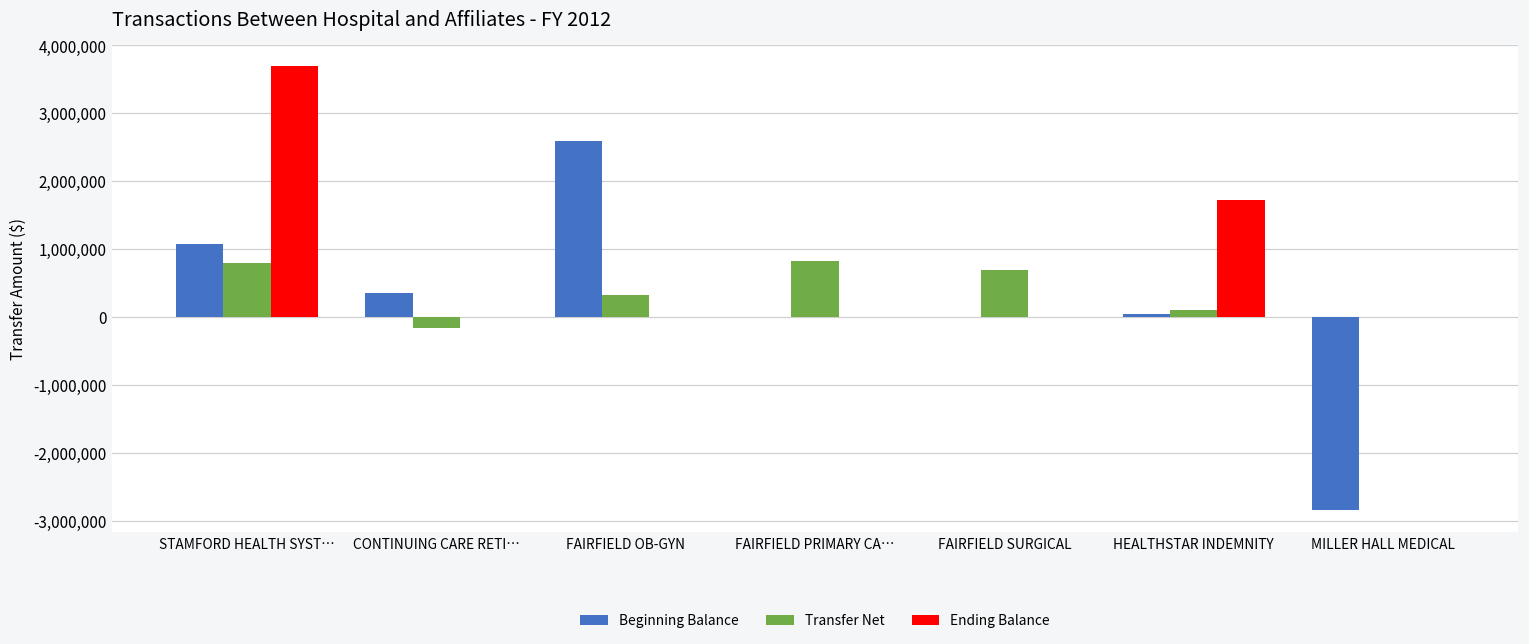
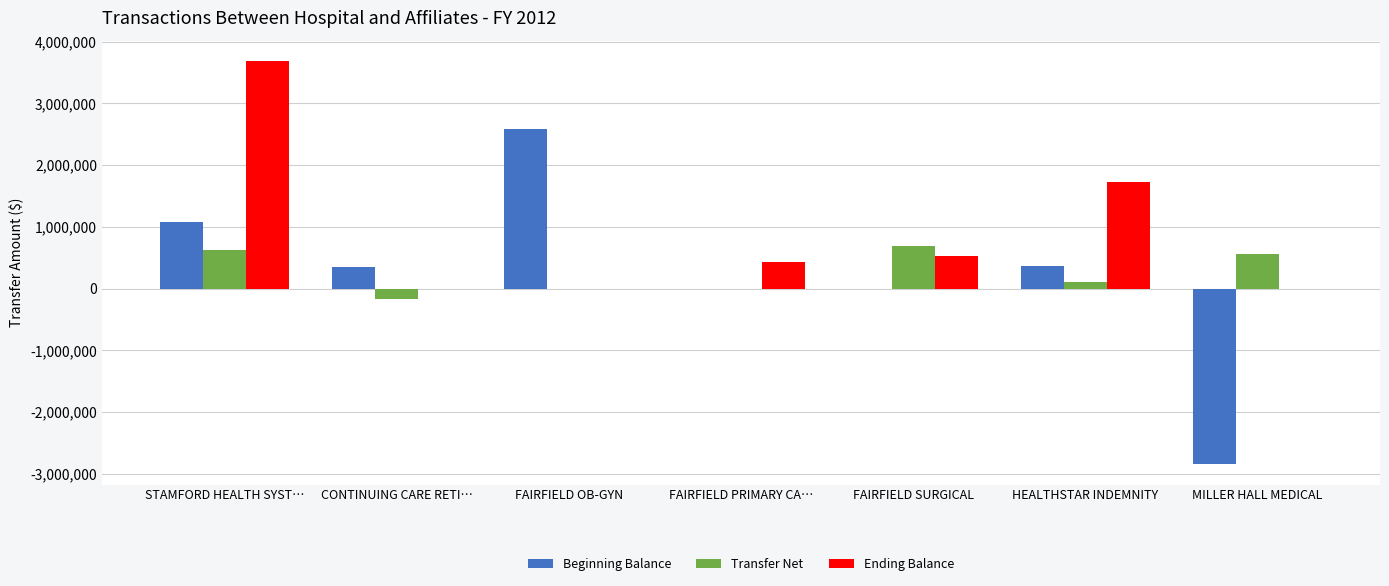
  {
    "Beginning Balance": {
      "STAMFORD HEALTH SYST…": "1,100,000",
      "CONTINUING CARE RETI…": "400,000",
      "FAIRFIELD OB-GYN": "2,600,000",
      "FAIRFIELD PRIMARY CA…": "0",
      "FAIRFIELD SURGICAL": "0",
-     "HEALTHSTAR INDEMNITY": "0",
+     "HEALTHSTAR INDEMNITY": "400,000",
      "MILLER HALL MEDICAL": "-2,800,000"
    },
    "Transfer Net": {
-     "STAMFORD HEALTH SYST…": "800,000",
+     "STAMFORD HEALTH SYST…": "600,000",
      "CONTINUING CARE RETI…": "-200,000",
-     "FAIRFIELD OB-GYN": "300,000",
-     "FAIRFIELD PRIMARY CA…": "800,000",
+     "FAIRFIELD OB-GYN": "0",
+     "FAIRFIELD PRIMARY CA…": "0",
      "FAIRFIELD SURGICAL": "700,000",
      "HEALTHSTAR INDEMNITY": "100,000",
-     "MILLER HALL MEDICAL": "0"
+     "MILLER HALL MEDICAL": "600,000"
    },
    "Ending Balance": {
      "STAMFORD HEALTH SYST…": "3,700,000",
      "FAIRFIELD OB-GYN": "0",
-     "FAIRFIELD PRIMARY CA…": "0",
-     "FAIRFIELD SURGICAL": "0",
+     "FAIRFIELD PRIMARY CA…": "400,000",
+     "FAIRFIELD SURGICAL": "500,000",
      "HEALTHSTAR INDEMNITY": "1,700,000",
      "MILLER HALL MEDICAL": "0"
    }
  }
